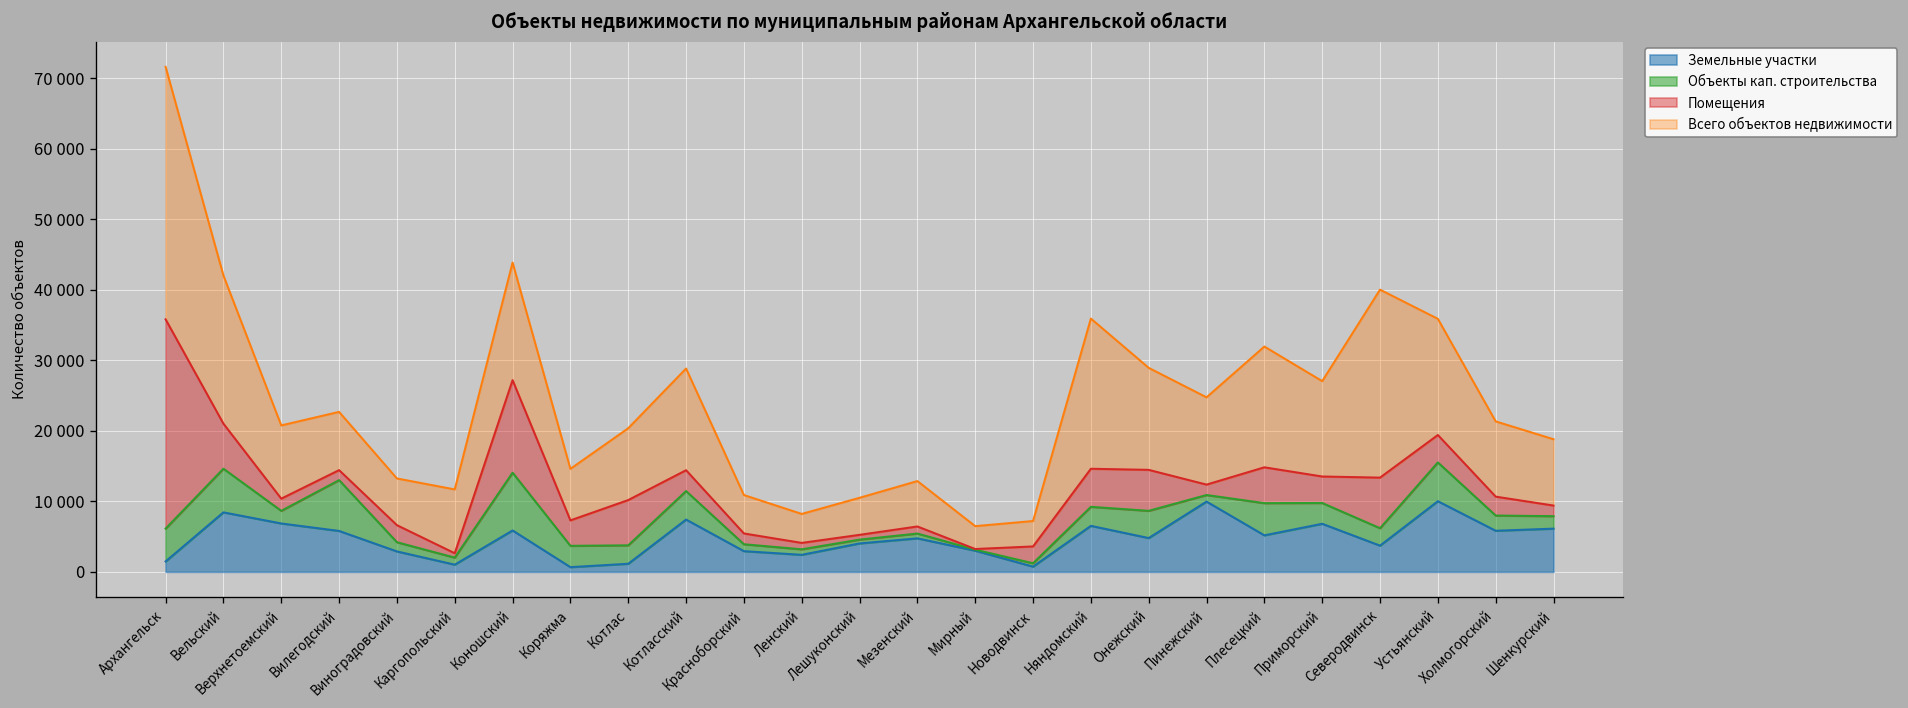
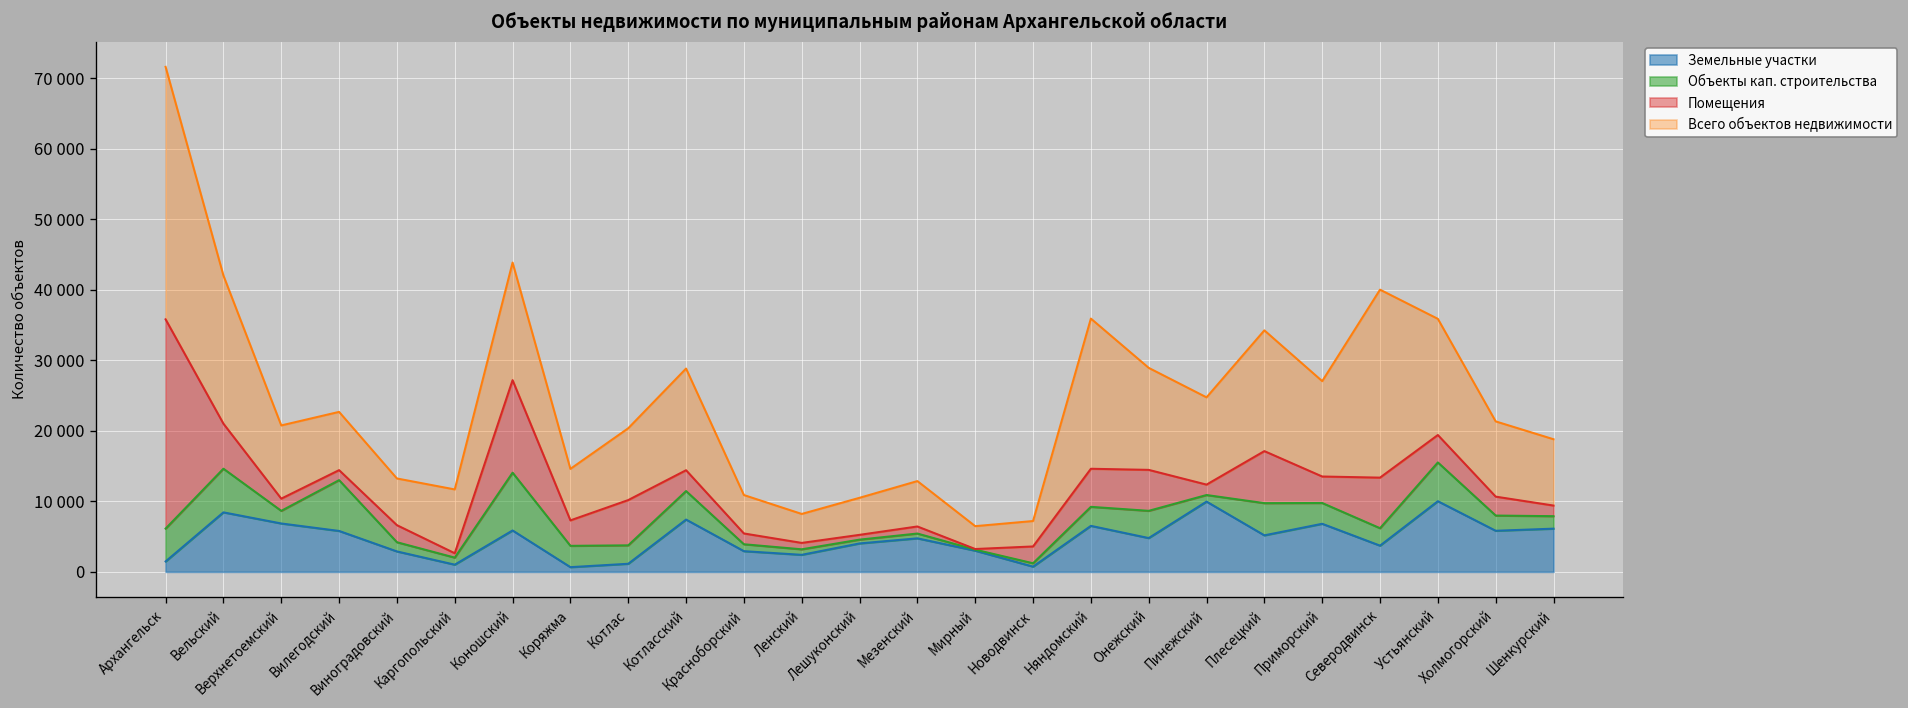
  {
    "Земельные участки": {
      "Архангельск": 1000,
      "Вельский": 8000,
      "Верхнетоемский": 7000,
      "Вилегодский": 6000,
      "Виноградовский": 3000,
      "Каргопольский": 1000,
      "Коношский": 6000,
      "Коряжма": 1000,
      "Котлас": 1000,
      "Котласский": 7000,
      "Красноборский": 3000,
      "Ленский": 2000,
      "Лешуконский": 4000,
      "Мезенский": 5000,
      "Новодвинск": 1000,
      "Няндомский": 7000,
      "Онежский": 5000,
      "Пинежский": 10000,
      "Плесецкий": 5000,
      "Приморский": 7000,
      "Северодвинск": 4000,
      "Устьянский": 10000,
      "Холмогорский": 6000,
      "Шенкурский": 6000
    },
    "Объекты кап. строительства": {
      "Архангельск": 5000,
      "Вельский": 6000,
      "Верхнетоемский": 2000,
      "Вилегодский": 7000,
      "Виноградовский": 1000,
      "Каргопольский": 1000,
      "Коношский": 8000,
      "Коряжма": 3000,
      "Котлас": 3000,
      "Котласский": 4000,
      "Красноборский": 1000,
      "Ленский": 1000,
      "Лешуконский": 1000,
      "Мезенский": 1000,
      "Новодвинск": 0,
      "Няндомский": 3000,
      "Онежский": 4000,
      "Пинежский": 1000,
      "Плесецкий": 5000,
      "Приморский": 3000,
      "Северодвинск": 2000,
      "Устьянский": 5000,
      "Холмогорский": 2000,
      "Шенкурский": 2000
    },
    "Помещения": {
      "Архангельск": 30000,
      "Вельский": 6000,
      "Верхнетоемский": 2000,
      "Вилегодский": 1000,
      "Виноградовский": 2000,
      "Каргопольский": 1000,
      "Коношский": 13000,
      "Коряжма": 4000,
      "Котлас": 6000,
      "Котласский": 3000,
      "Красноборский": 2000,
      "Ленский": 1000,
      "Лешуконский": 1000,
      "Мезенский": 1000,
      "Новодвинск": 2000,
      "Няндомский": 5000,
      "Онежский": 6000,
      "Пинежский": 1000,
-     "Плесецкий": 5000,
+     "Плесецкий": 7000,
      "Приморский": 4000,
      "Северодвинск": 7000,
      "Устьянский": 4000,
      "Холмогорский": 3000,
      "Шенкурский": 2000
    },
    "Всего объектов недвижимости": {
      "Архангельск": 36000,
      "Вельский": 21000,
      "Верхнетоемский": 10000,
      "Вилегодский": 8000,
      "Виноградовский": 7000,
      "Каргопольский": 9000,
      "Коношский": 17000,
      "Коряжма": 7000,
      "Котлас": 10000,
      "Котласский": 14000,
      "Красноборский": 5000,
      "Ленский": 4000,
      "Лешуконский": 5000,
      "Мезенский": 6000,
      "Мирный": 3000,
      "Новодвинск": 4000,
      "Няндомский": 21000,
      "Онежский": 14000,
      "Пинежский": 12000,
      "Плесецкий": 17000,
      "Приморский": 14000,
      "Северодвинск": 27000,
      "Устьянский": 16000,
      "Холмогорский": 11000,
      "Шенкурский": 9000
    }
  }
